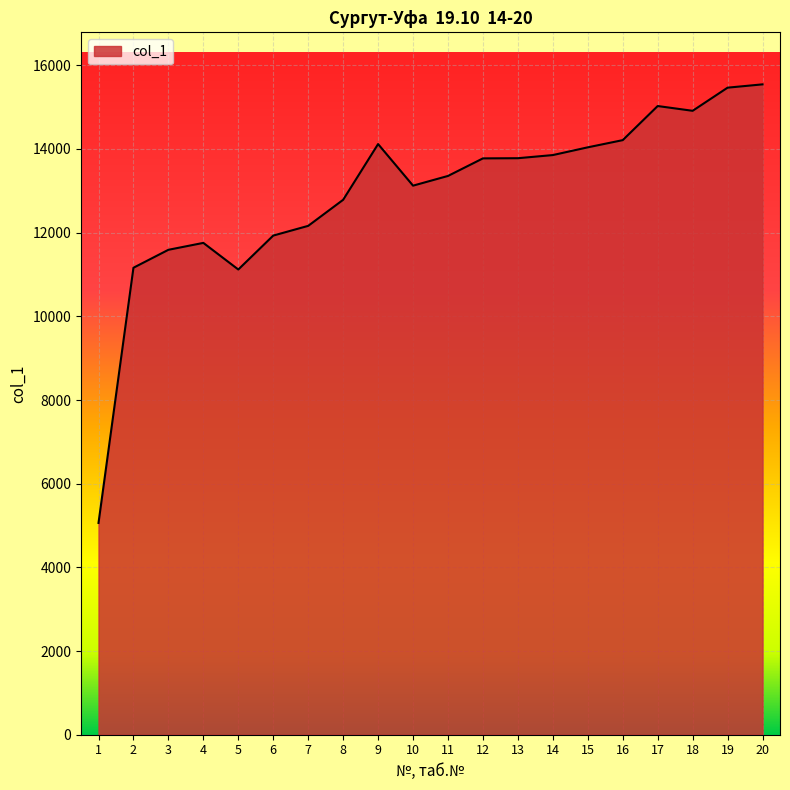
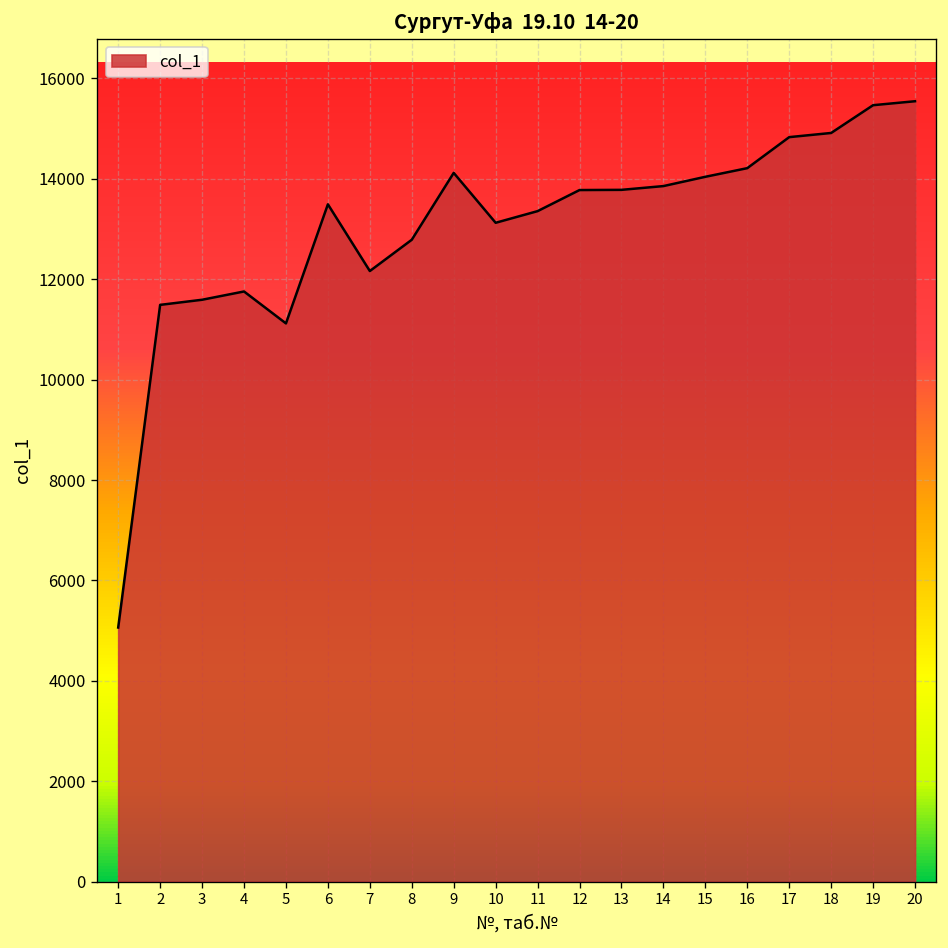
  {
    "1": 5100,
-   "2": 11200,
+   "2": 11500,
    "3": 11600,
    "4": 11800,
    "5": 11100,
-   "6": 11900,
+   "6": 13500,
    "7": 12200,
    "8": 12800,
    "9": 14100,
    "10": 13100,
    "11": 13400,
    "12": 13800,
    "13": 13800,
    "14": 13900,
    "15": 14000,
    "16": 14200,
-   "17": 15000,
+   "17": 14800,
    "18": 14900,
    "19": 15500,
    "20": 15500
  }
